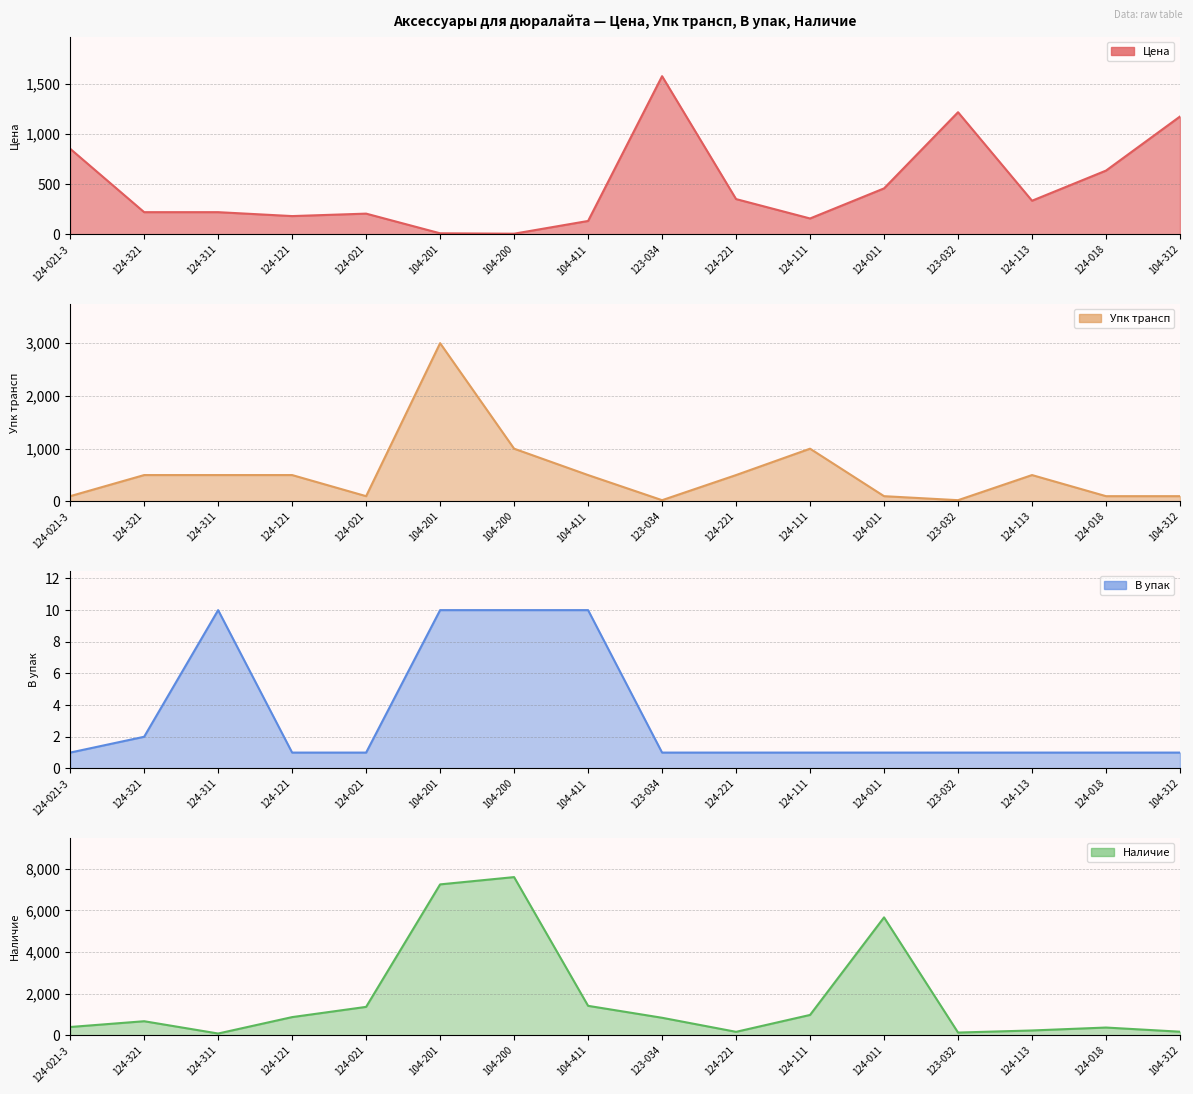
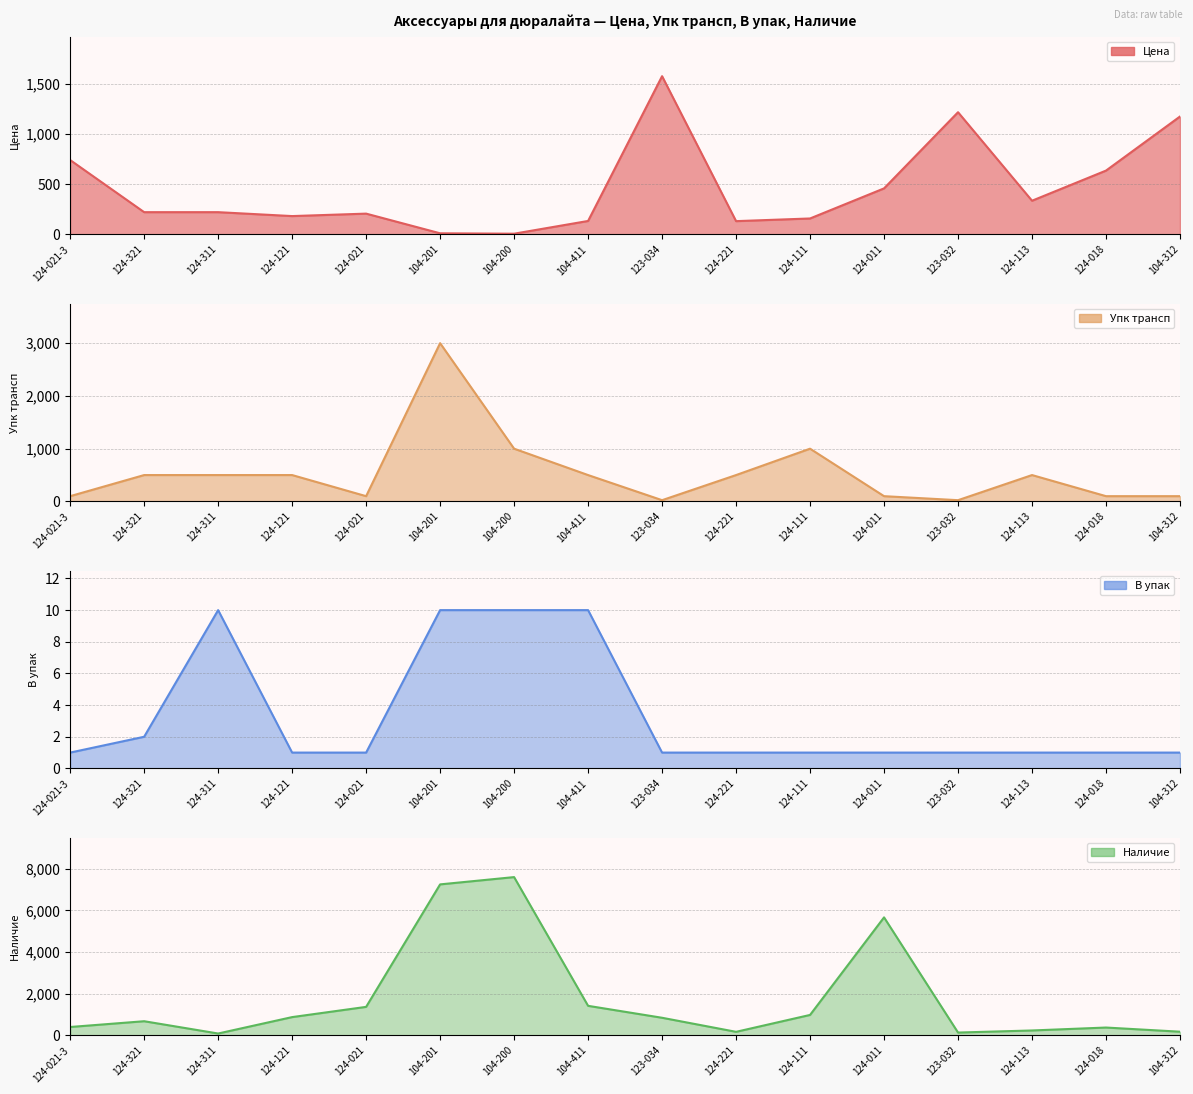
  {
    "Аксессуары для дюралайта — Цена, Упк трансп, В упак, Наличие": {
-     "124-021-3": "850",
+     "124-021-3": "740",
      "124-321": "220",
      "124-311": "220",
      "124-121": "180",
      "124-021": "210",
      "104-201": "10",
      "104-200": "10",
      "104-411": "130",
      "123-034": "1,580",
-     "124-221": "350",
+     "124-221": "130",
      "124-111": "160",
      "124-011": "460",
      "123-032": "1,220",
      "124-113": "340",
      "124-018": "640",
      "104-312": "1,180"
    }
  }
